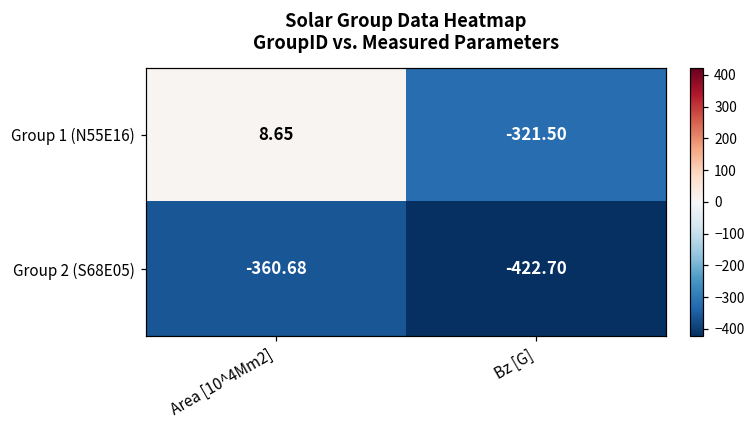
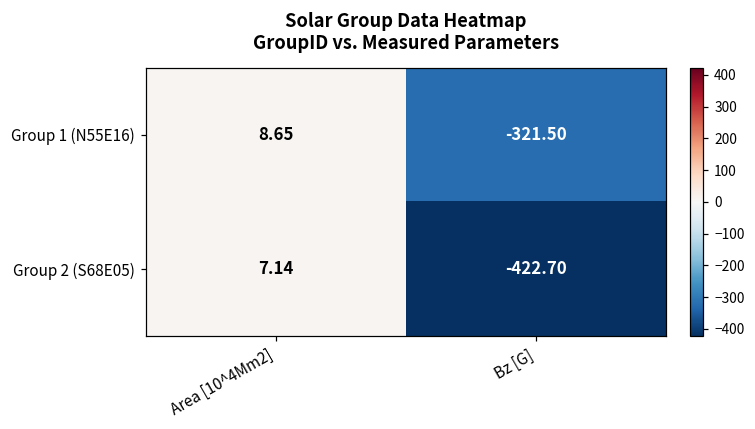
  {
    "Group 1 (N55E16)": {
      "Area [10^4Mm2]": 8.65,
      "Bz [G]": -321.50
    },
    "Group 2 (S68E05)": {
-     "Area [10^4Mm2]": -360.68,
+     "Area [10^4Mm2]": 7.14,
      "Bz [G]": -422.70
    }
  }
